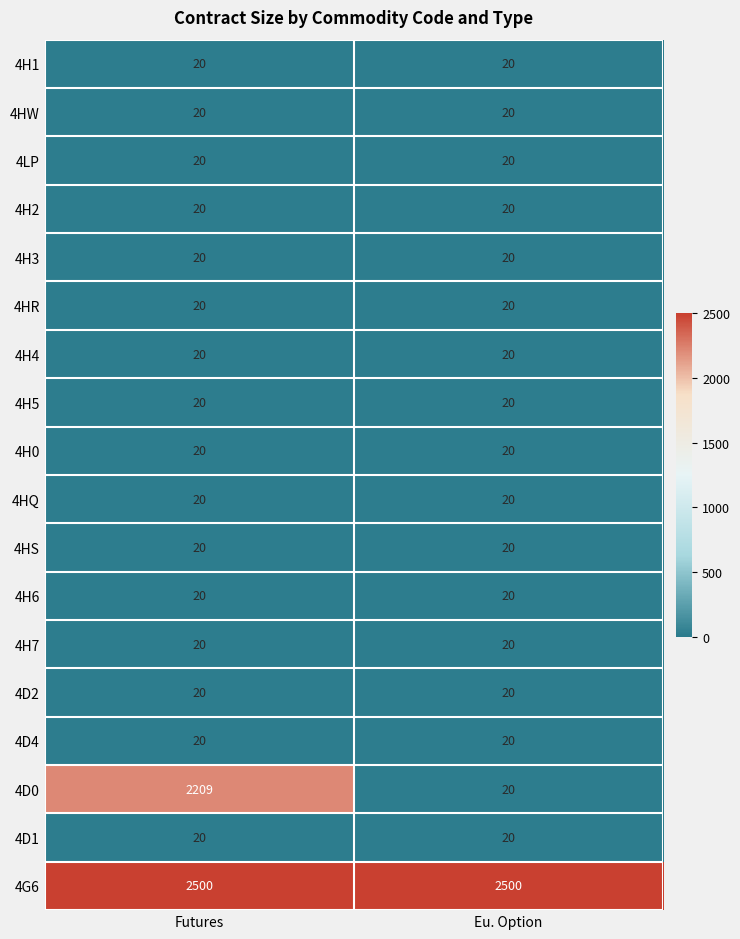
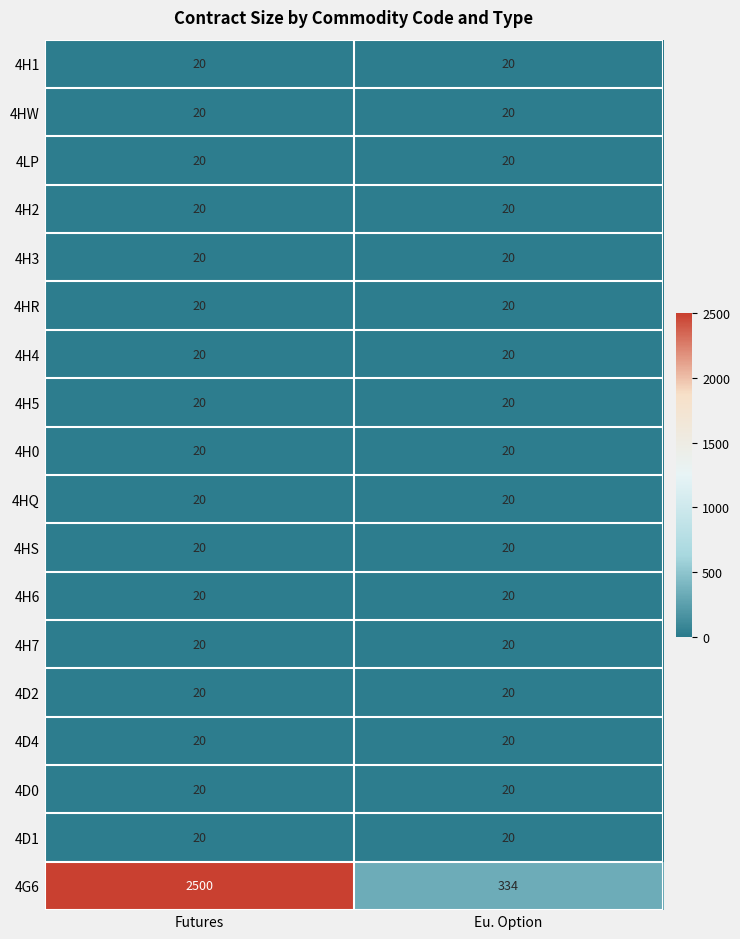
  {
    "4H1": {
      "Futures": 20,
      "Eu. Option": 20
    },
    "4HW": {
      "Futures": 20,
      "Eu. Option": 20
    },
    "4LP": {
      "Futures": 20,
      "Eu. Option": 20
    },
    "4H2": {
      "Futures": 20,
      "Eu. Option": 20
    },
    "4H3": {
      "Futures": 20,
      "Eu. Option": 20
    },
    "4HR": {
      "Futures": 20,
      "Eu. Option": 20
    },
    "4H4": {
      "Futures": 20,
      "Eu. Option": 20
    },
    "4H5": {
      "Futures": 20,
      "Eu. Option": 20
    },
    "4H0": {
      "Futures": 20,
      "Eu. Option": 20
    },
    "4HQ": {
      "Futures": 20,
      "Eu. Option": 20
    },
    "4HS": {
      "Futures": 20,
      "Eu. Option": 20
    },
    "4H6": {
      "Futures": 20,
      "Eu. Option": 20
    },
    "4H7": {
      "Futures": 20,
      "Eu. Option": 20
    },
    "4D2": {
      "Futures": 20,
      "Eu. Option": 20
    },
    "4D4": {
      "Futures": 20,
      "Eu. Option": 20
    },
    "4D0": {
-     "Futures": 2209,
+     "Futures": 20,
      "Eu. Option": 20
    },
    "4D1": {
      "Futures": 20,
      "Eu. Option": 20
    },
    "4G6": {
      "Futures": 2500,
-     "Eu. Option": 2500
+     "Eu. Option": 334
    }
  }
